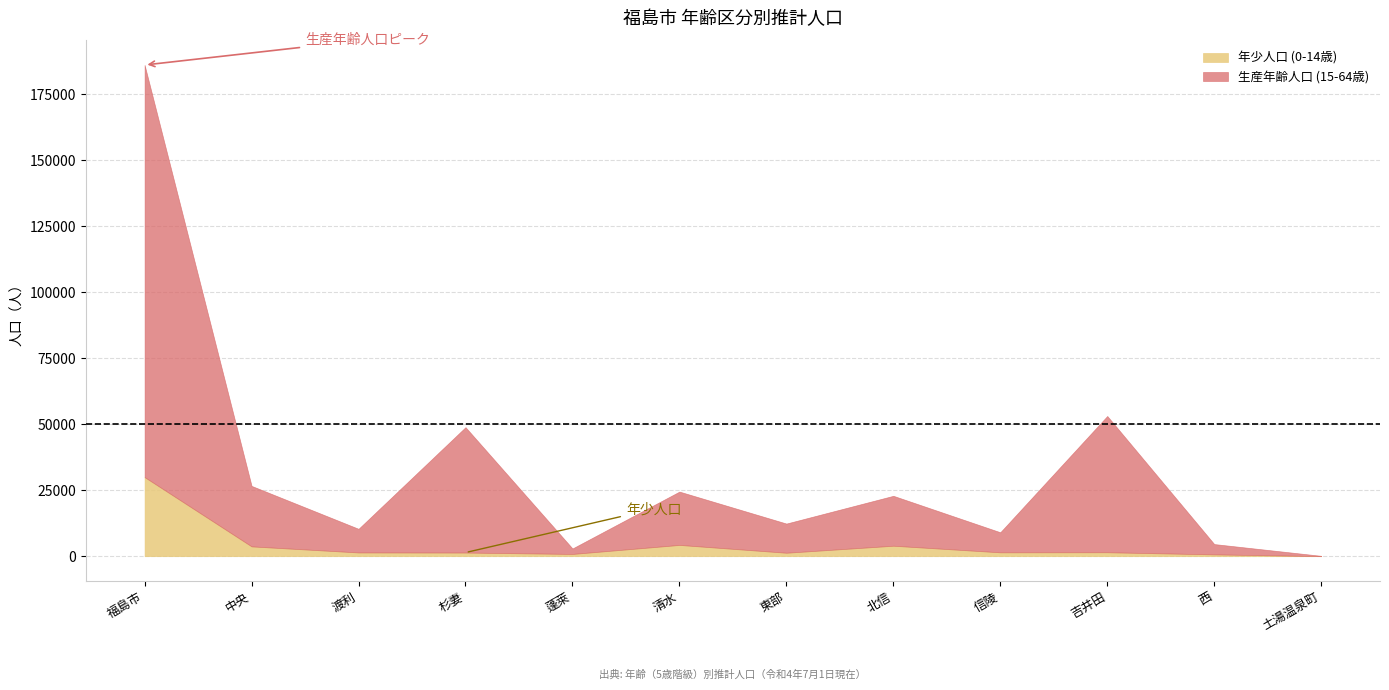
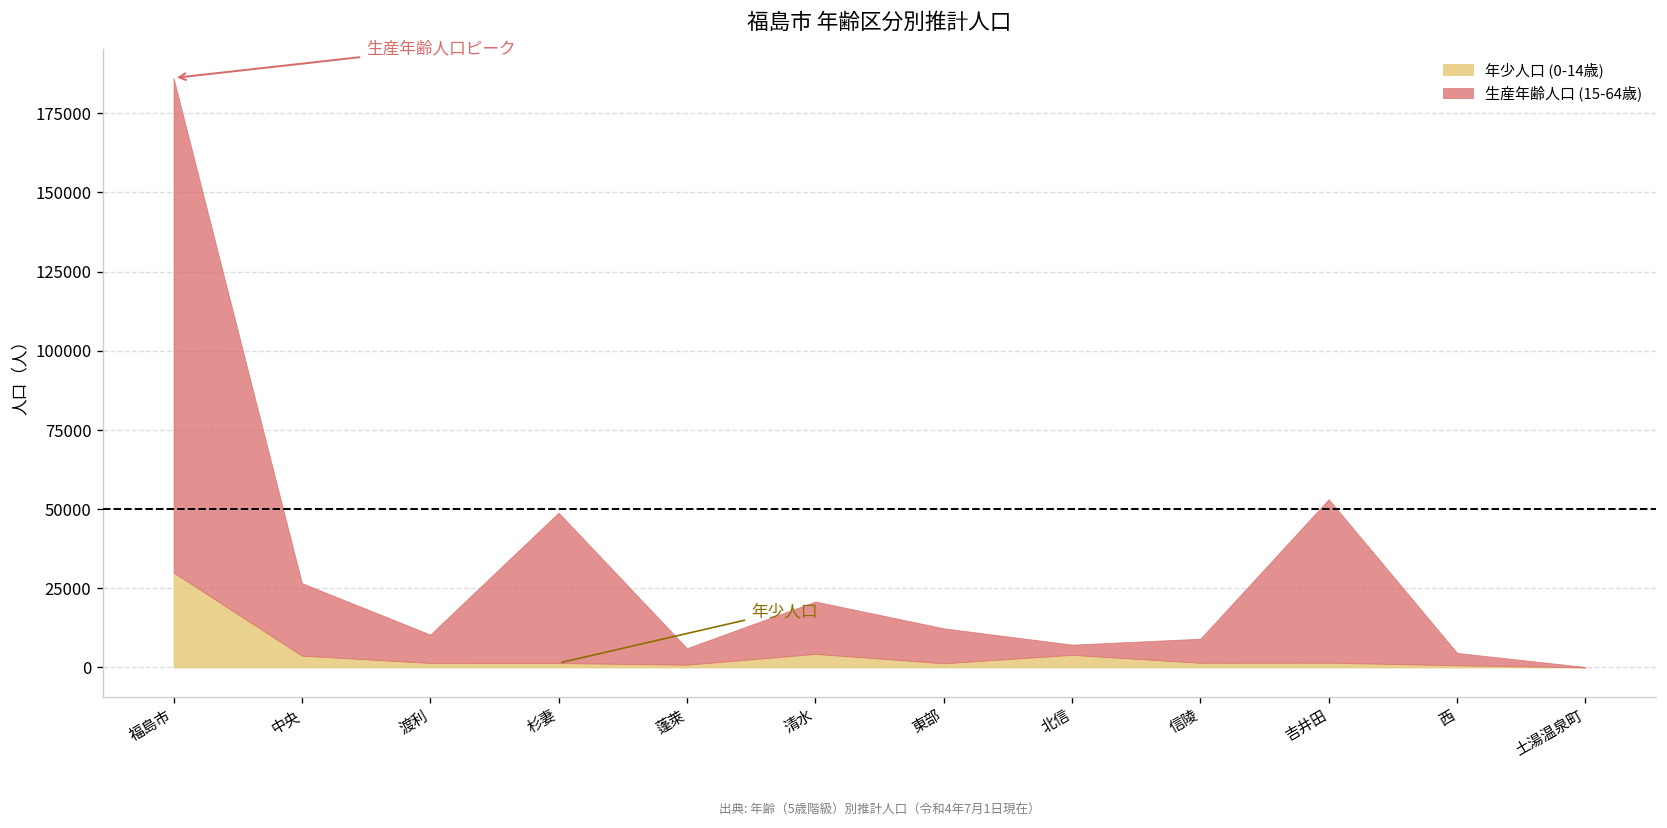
  {
    "年少人口 (0-14歳)": {
      "福島市": 30000,
      "中央": 4000,
      "渡利": 1000,
      "杉妻": 1000,
      "清水": 4000,
      "東部": 1000,
      "北信": 4000,
      "信陵": 1000,
      "吉井田": 1000
    },
    "生産年齢人口 (15-64歳)": {
      "福島市": 156000,
      "中央": 23000,
      "渡利": 9000,
      "杉妻": 48000,
-     "蓬萊": 2000,
-     "清水": 20000,
+     "蓬萊": 5000,
+     "清水": 17000,
      "東部": 11000,
-     "北信": 19000,
+     "北信": 3000,
      "信陵": 8000,
      "吉井田": 52000,
      "西": 4000
    }
  }
